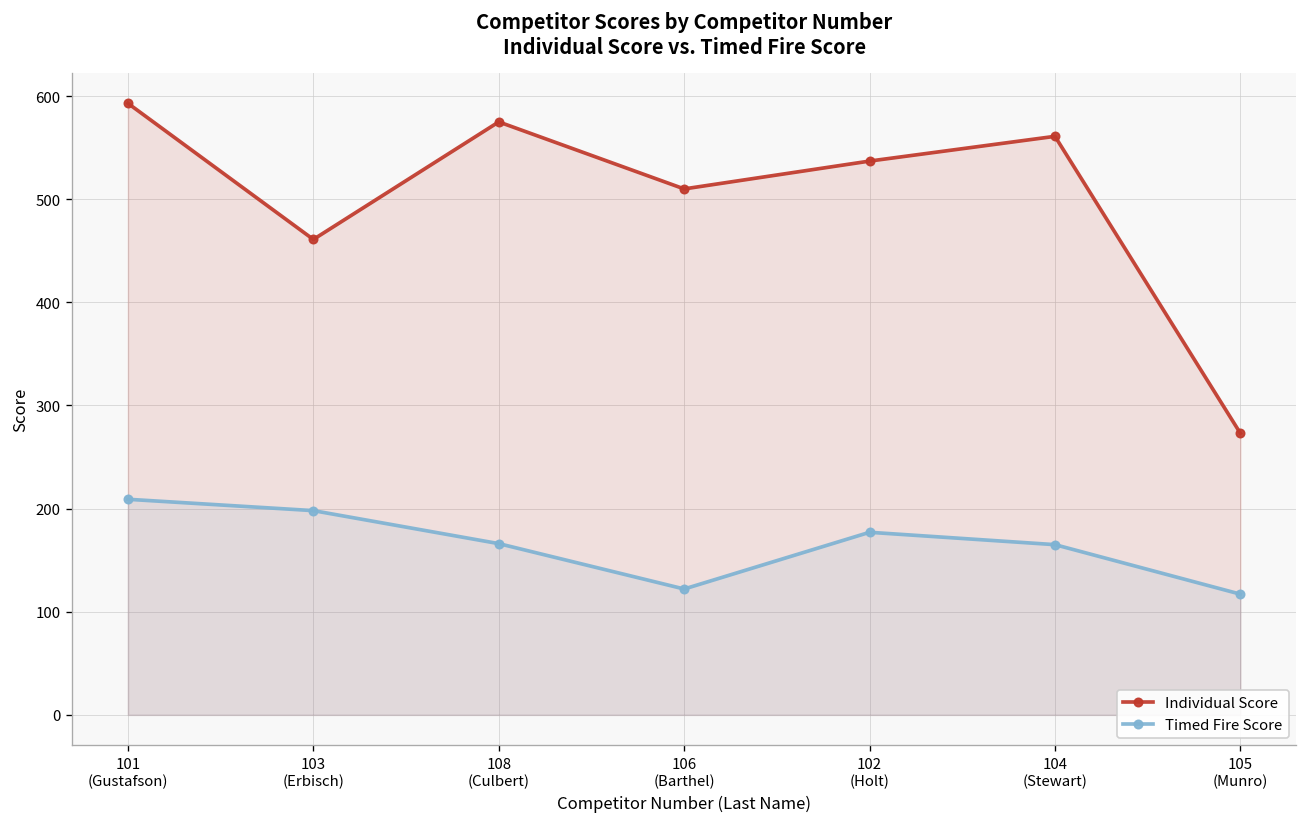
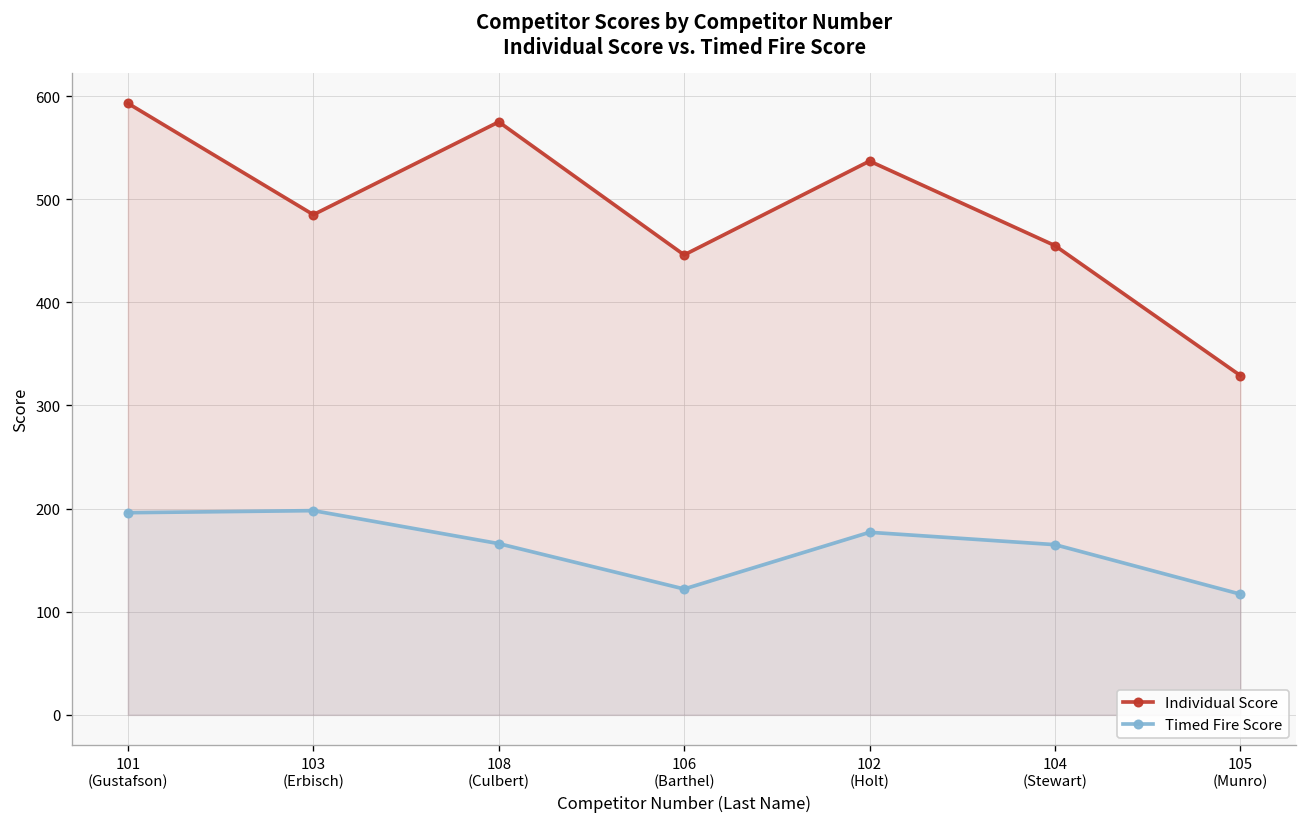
  {
    "Individual Score": {
      "101 (Gustafson)": 590,
-     "103 (Erbisch)": 460,
+     "103 (Erbisch)": 490,
      "108 (Culbert)": 580,
-     "106 (Barthel)": 510,
+     "106 (Barthel)": 450,
      "102 (Holt)": 540,
-     "104 (Stewart)": 560,
-     "105 (Munro)": 270
+     "104 (Stewart)": 460,
+     "105 (Munro)": 330
    },
    "Timed Fire Score": {
-     "101 (Gustafson)": 210,
+     "101 (Gustafson)": 200,
      "103 (Erbisch)": 200,
      "108 (Culbert)": 170,
      "106 (Barthel)": 120,
      "102 (Holt)": 180,
      "104 (Stewart)": 170,
      "105 (Munro)": 120
    }
  }
